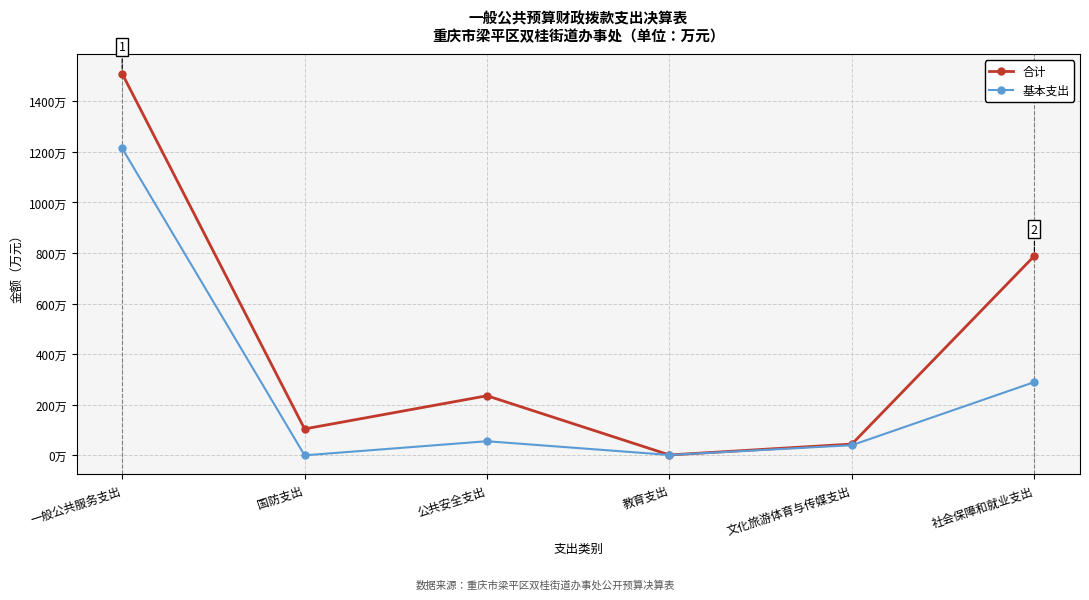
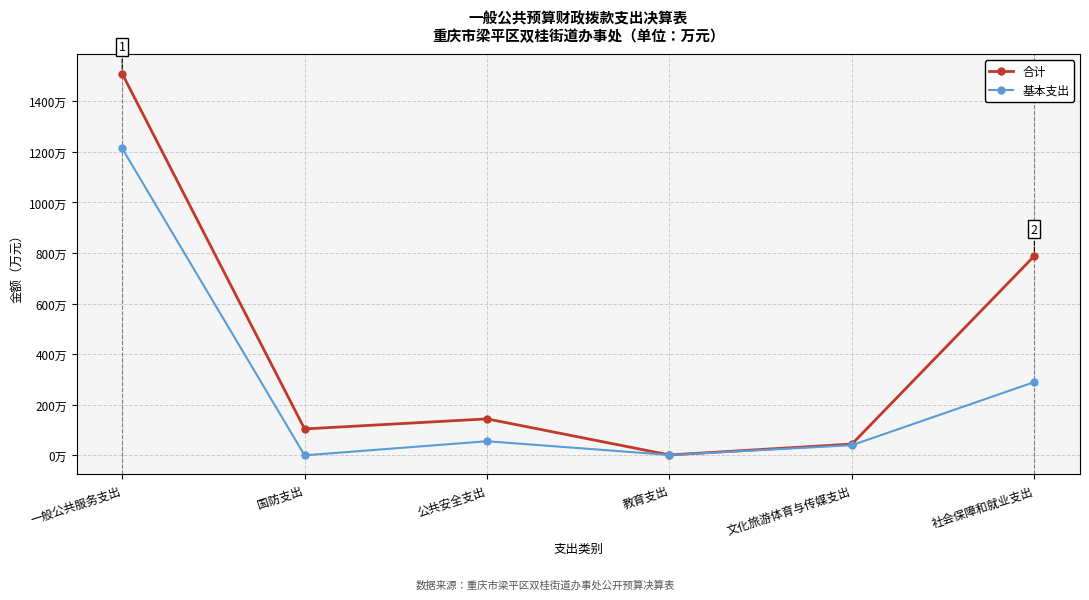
  {
    "合计": {
      "国防支出": "100万",
-     "公共安全支出": "240万"
+     "公共安全支出": "140万"
    },
    "基本支出": {
      "一般公共服务支出": "1210万",
      "国防支出": "0万",
      "公共安全支出": "60万",
      "社会保障和就业支出": "290万"
    }
  }
